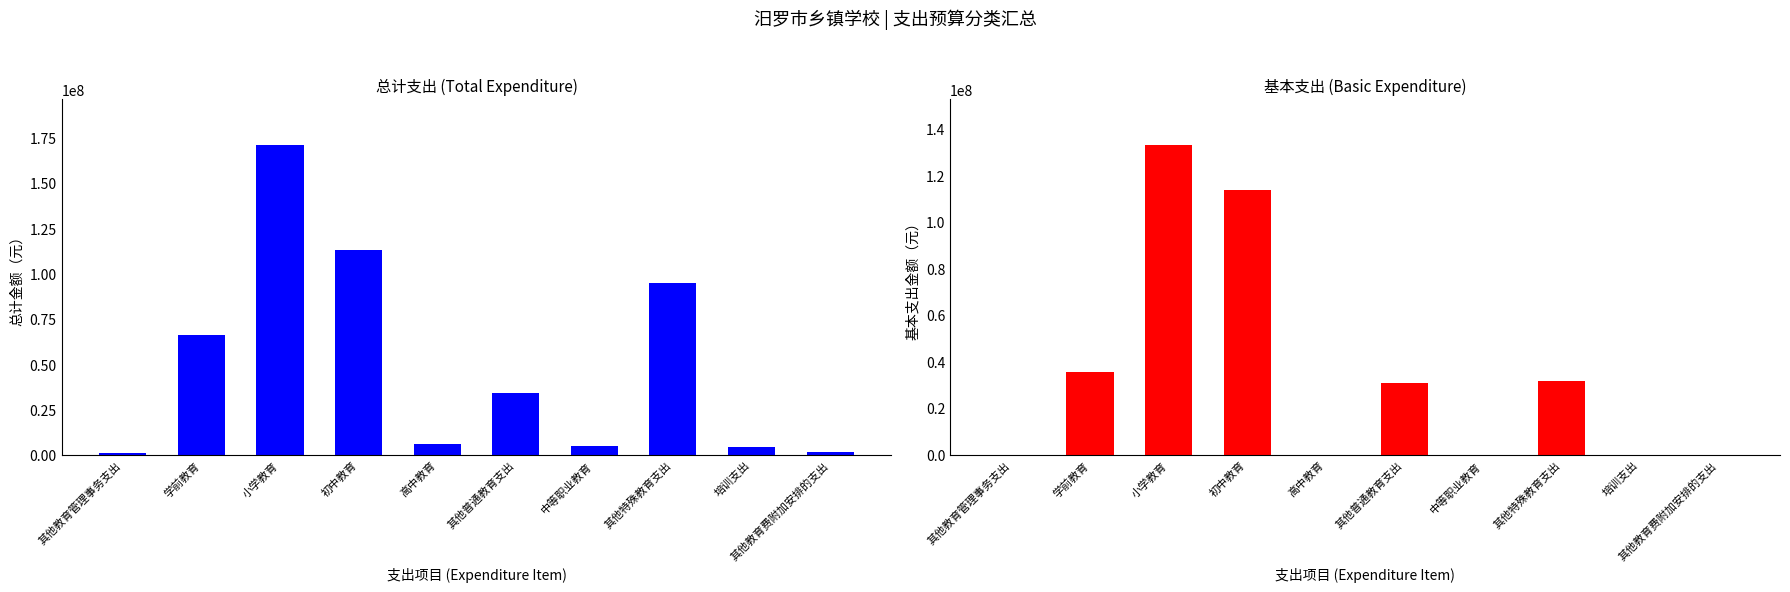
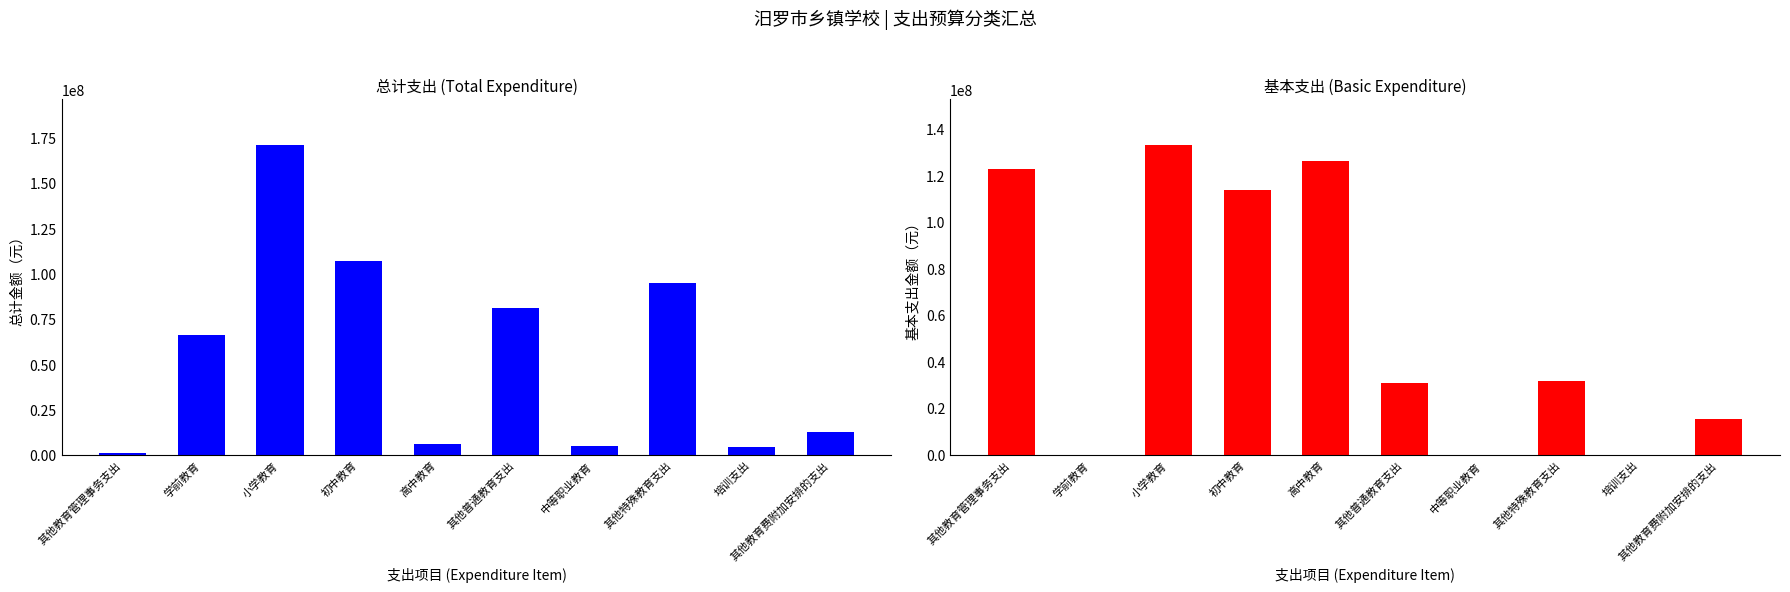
  {
    "总计支出 (Total Expenditure)": {
      "学前教育": 66000000,
      "小学教育": 171000000,
-     "初中教育": 113000000,
+     "初中教育": 107000000,
      "高中教育": 6000000,
-     "其他普通教育支出": 34000000,
+     "其他普通教育支出": 81000000,
      "中等职业教育": 5000000,
      "其他特殊教育支出": 94000000,
      "培训支出": 4000000,
-     "其他教育费附加安排的支出": 2000000
+     "其他教育费附加安排的支出": 12000000
    },
    "基本支出 (Basic Expenditure)": {
-     "其他教育管理事务支出": 0,
-     "学前教育": 36000000,
+     "其他教育管理事务支出": 123000000,
+     "学前教育": 0,
      "小学教育": 133000000,
      "初中教育": 114000000,
-     "高中教育": 0,
+     "高中教育": 126000000,
      "其他普通教育支出": 31000000,
      "中等职业教育": 0,
      "其他特殊教育支出": 32000000,
      "培训支出": 0,
-     "其他教育费附加安排的支出": 0
+     "其他教育费附加安排的支出": 15000000
    }
  }
